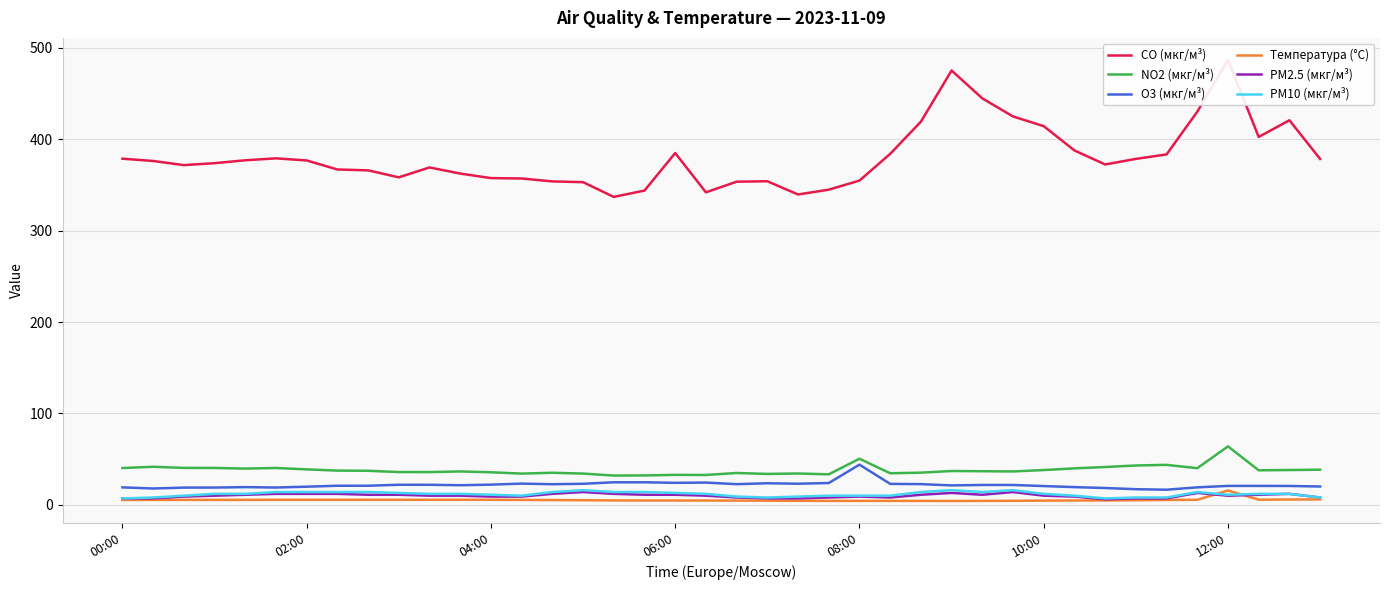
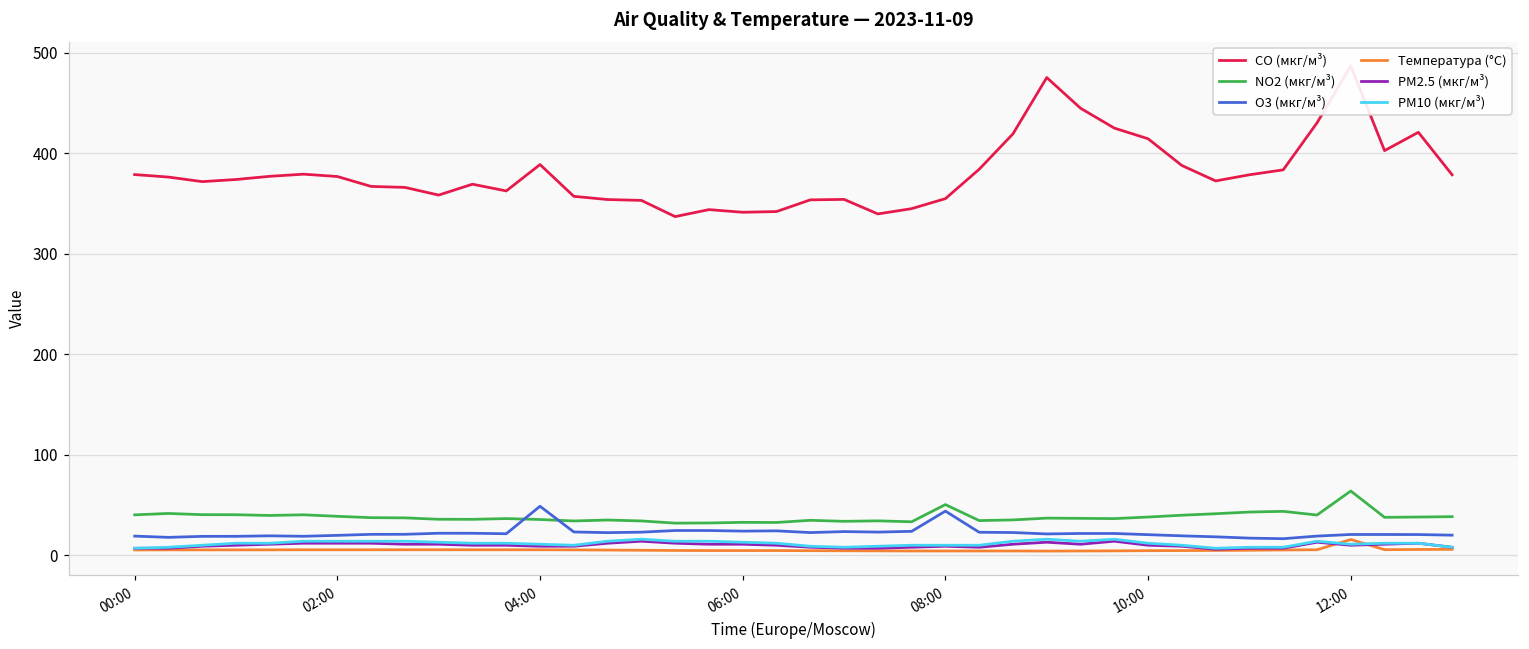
  {
    "CO (мкг/м³)": {
      "00:00": 380,
      "02:00": 380,
-     "04:00": 360,
-     "06:00": 390,
+     "04:00": 390,
+     "06:00": 340,
      "08:00": 350,
      "10:00": 410
    },
    "NO2 (мкг/м³)": {
      "00:00": 40,
      "02:00": 40,
      "04:00": 40,
      "06:00": 30,
      "08:00": 50,
      "10:00": 40,
      "12:00": 60
    },
    "O3 (мкг/м³)": {
      "00:00": 20,
      "02:00": 20,
-     "04:00": 20,
+     "04:00": 50,
      "06:00": 20,
      "08:00": 40,
      "10:00": 20,
      "12:00": 20
    },
    "Температура (°C)": {
      "02:00": 10,
      "04:00": 10,
      "06:00": 0,
      "08:00": 0,
      "10:00": 0,
      "12:00": 20
    }
  }
